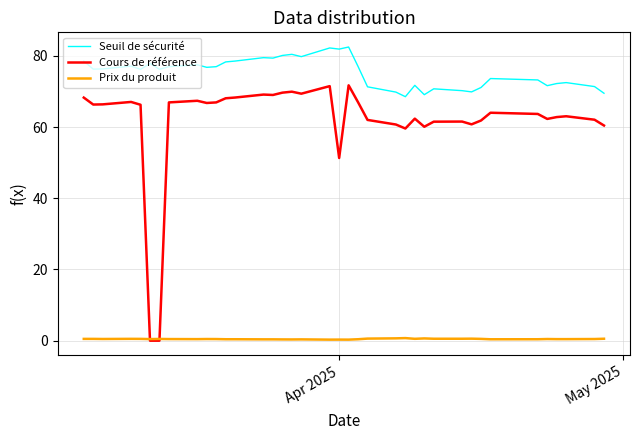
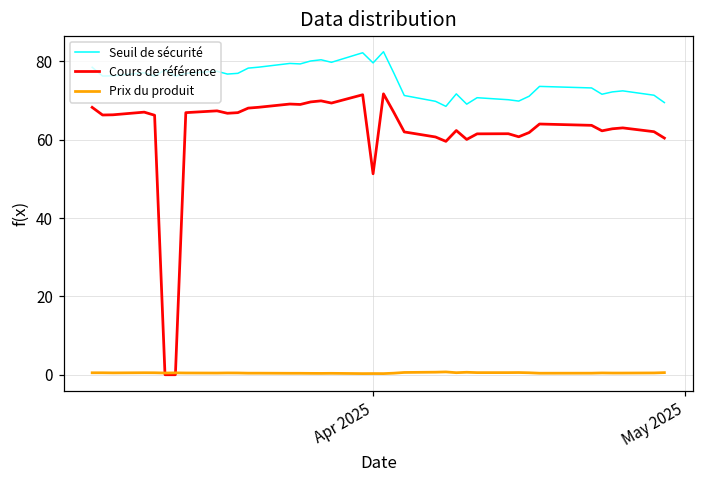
  {
    "Seuil de sécurité": {
-     "Apr 2025": 82
+     "Apr 2025": 80
    },
    "Cours de référence": {
      "Apr 2025": 51
    },
    "Prix du produit": {
      "Apr 2025": 0
    }
  }
